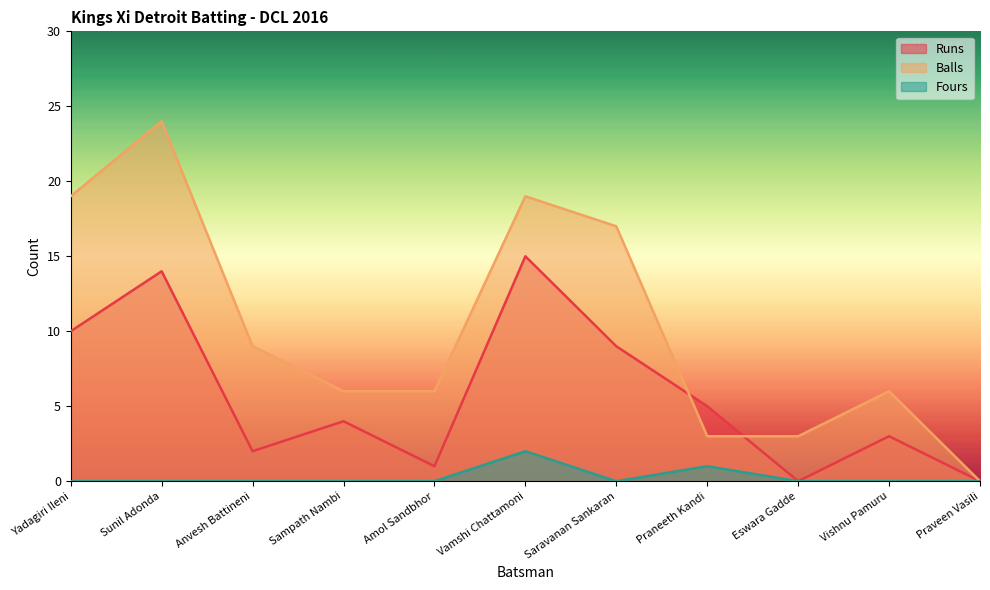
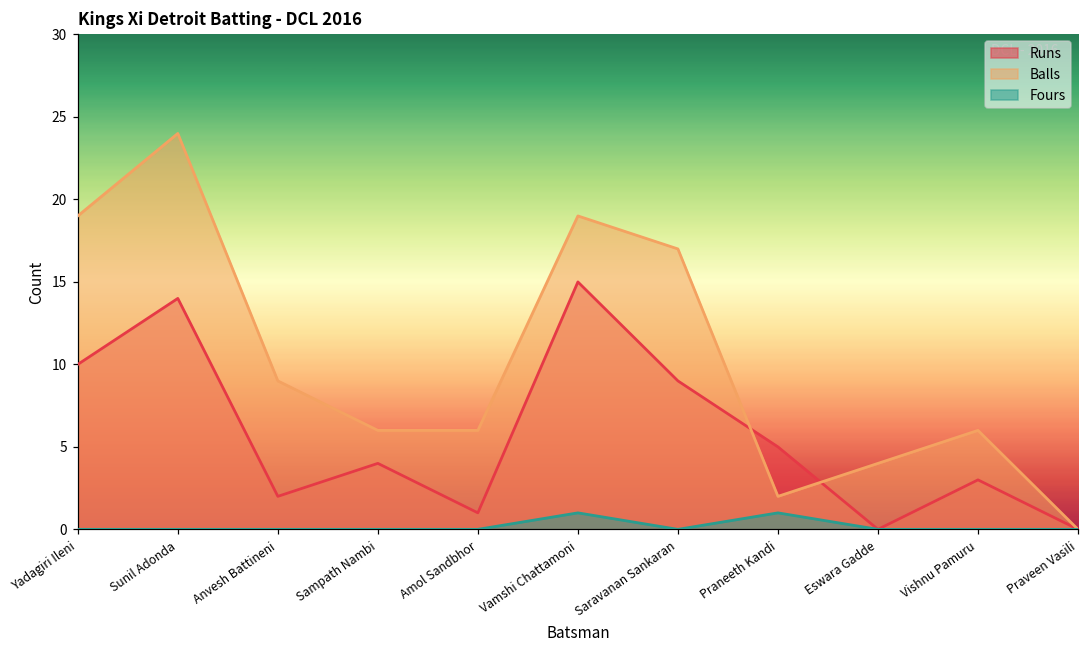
  {
    "Runs": {
      "Yadagiri Ileni": 10,
      "Sunil Adonda": 14,
      "Anvesh Battineni": 2,
      "Sampath Nambi": 4,
      "Amol Sandbhor": 1,
      "Vamshi Chattamoni": 15,
      "Saravanan Sankaran": 9,
      "Praneeth Kandi": 5,
      "Vishnu Pamuru": 3
    },
    "Balls": {
      "Yadagiri Ileni": 19,
      "Sunil Adonda": 24,
      "Anvesh Battineni": 9,
      "Sampath Nambi": 6,
      "Amol Sandbhor": 6,
      "Vamshi Chattamoni": 19,
      "Saravanan Sankaran": 17,
-     "Praneeth Kandi": 3,
-     "Eswara Gadde": 3,
+     "Praneeth Kandi": 2,
+     "Eswara Gadde": 4,
      "Vishnu Pamuru": 6
    },
    "Fours": {
      "Yadagiri Ileni": 0,
      "Sunil Adonda": 0,
      "Anvesh Battineni": 0,
      "Sampath Nambi": 0,
      "Amol Sandbhor": 0,
-     "Vamshi Chattamoni": 2,
+     "Vamshi Chattamoni": 1,
      "Saravanan Sankaran": 0,
      "Praneeth Kandi": 1,
      "Vishnu Pamuru": 0
    }
  }
